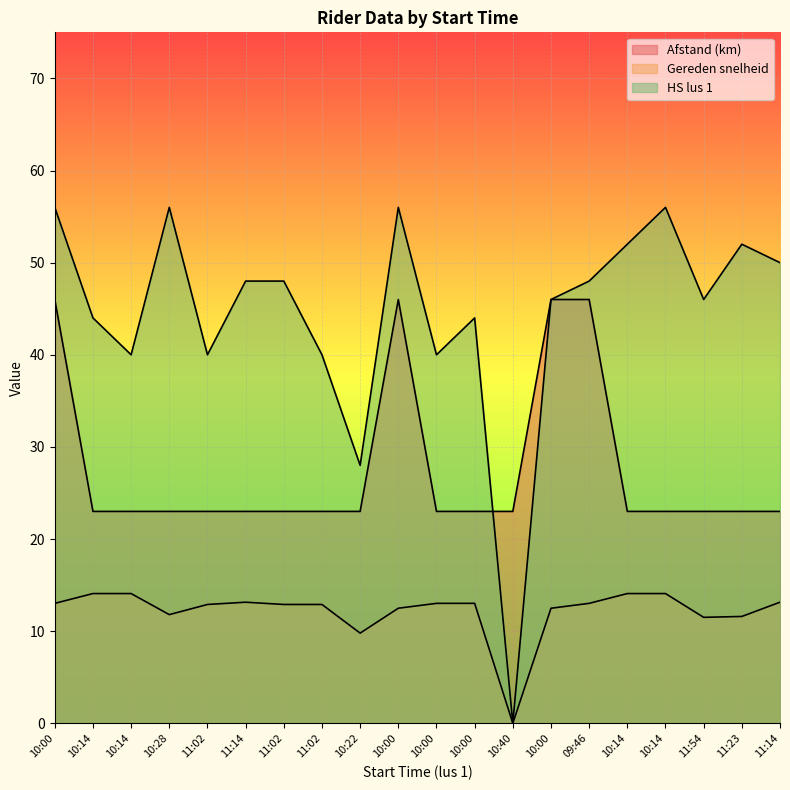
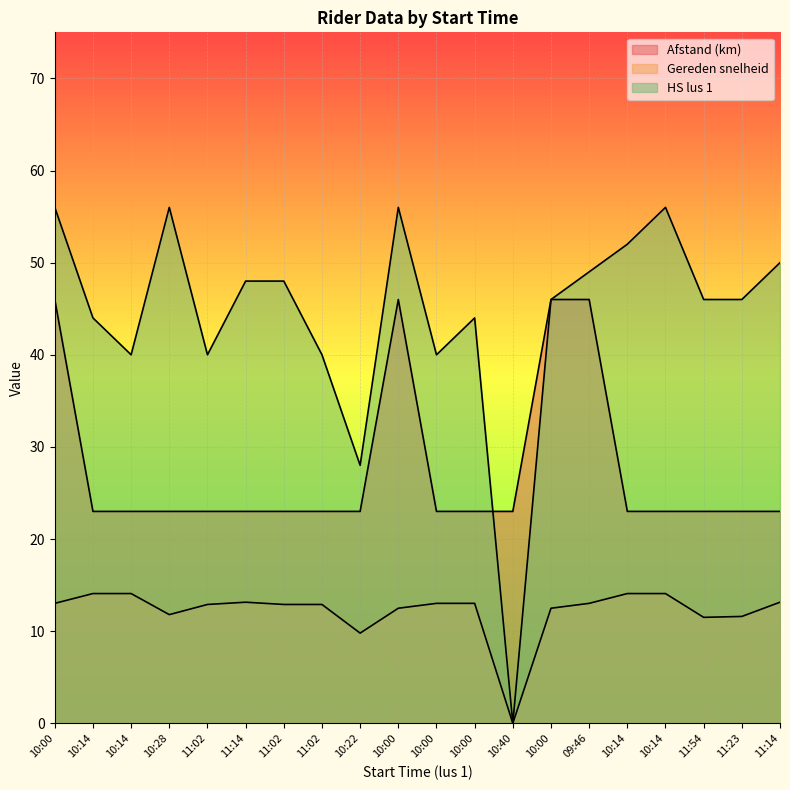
  {
    "HS lus 1": {
      "10:28": 56,
      "10:22": 28,
-     "09:46": 48,
+     "09:46": 49,
      "11:54": 46,
-     "11:23": 52
+     "11:23": 46
    }
  }
